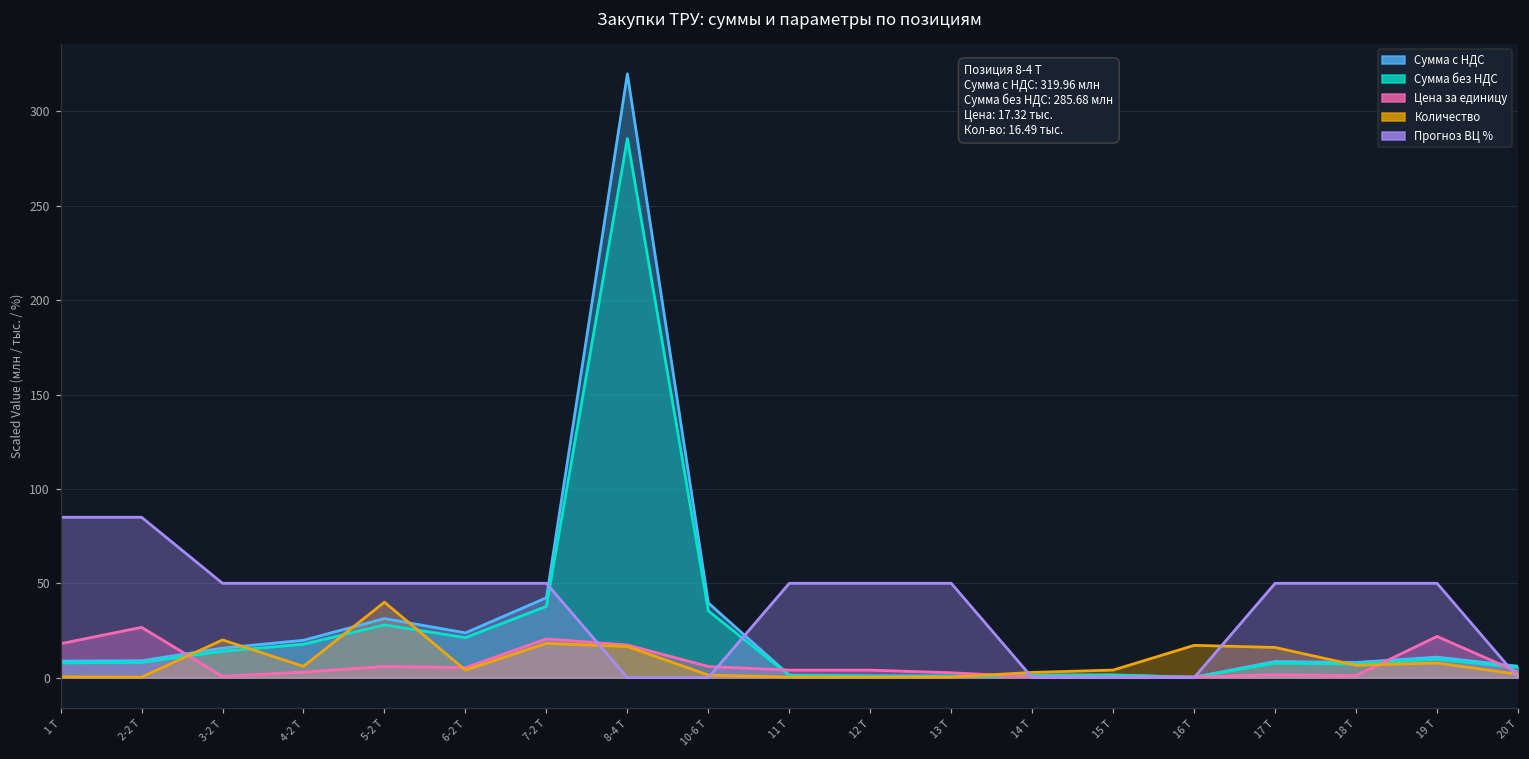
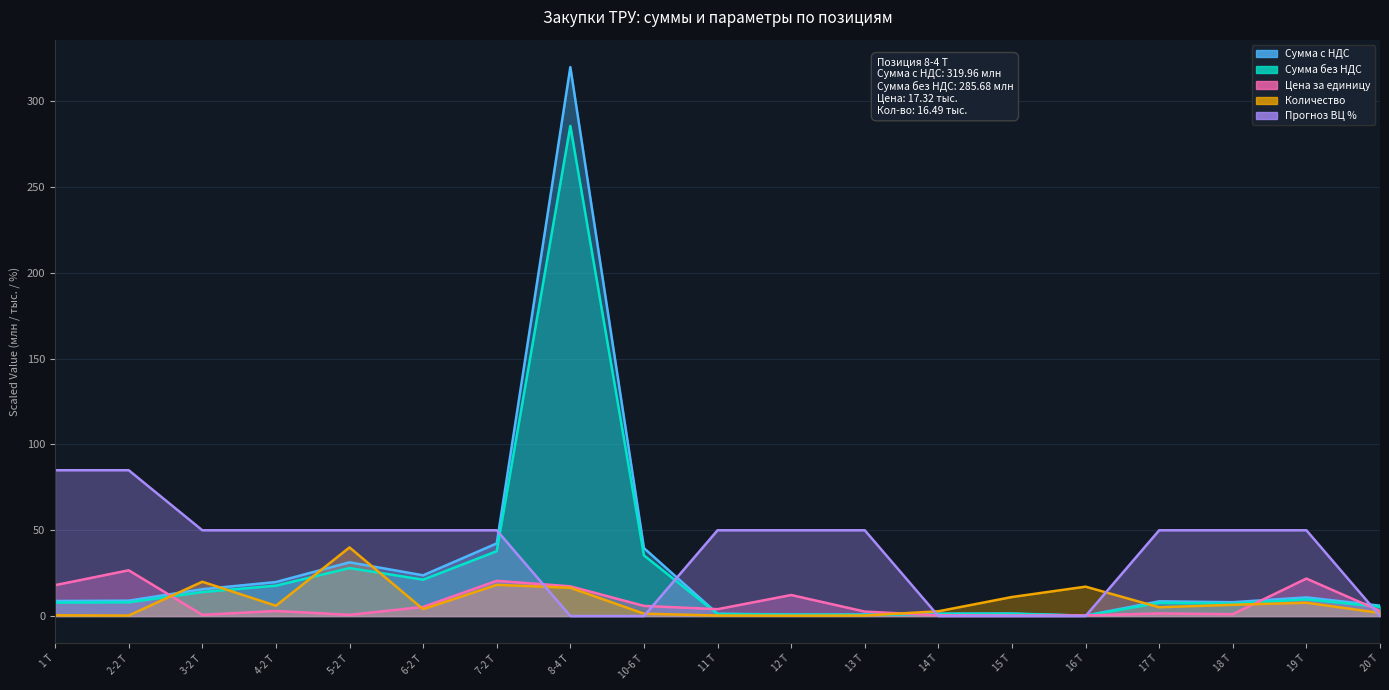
  {
    "Цена за единицу": {
      "1 Т": 18,
      "2-2 Т": 27,
      "3-2 Т": 1,
      "4-2 Т": 3,
-     "5-2 Т": 6,
+     "5-2 Т": 1,
      "7-2 Т": 21,
      "10-6 Т": 6,
      "11 Т": 4,
-     "12 Т": 4,
+     "12 Т": 12,
      "13 Т": 3,
      "17 Т": 2,
      "18 Т": 1,
      "19 Т": 22
    },
    "Количество": {
      "1 Т": 0,
      "2-2 Т": 0,
      "3-2 Т": 20,
      "4-2 Т": 6,
      "5-2 Т": 40,
      "7-2 Т": 18,
-     "15 Т": 4,
+     "15 Т": 11,
      "16 Т": 17,
-     "17 Т": 16,
+     "17 Т": 5,
      "19 Т": 8
    }
  }
